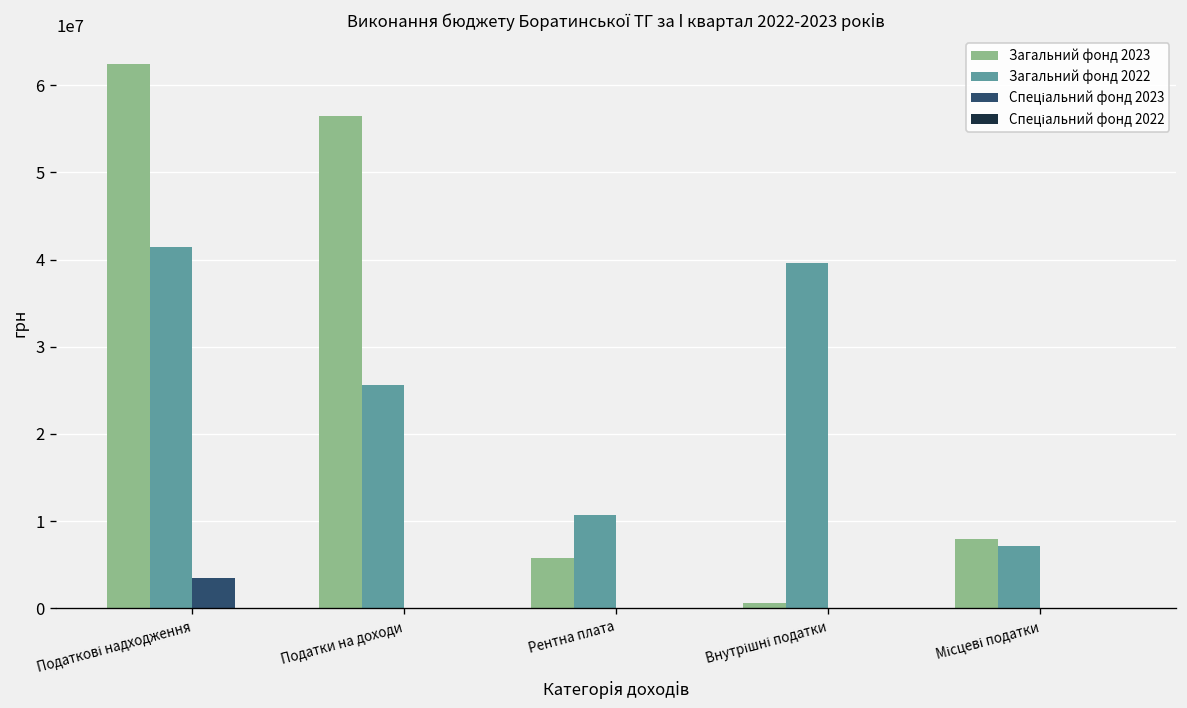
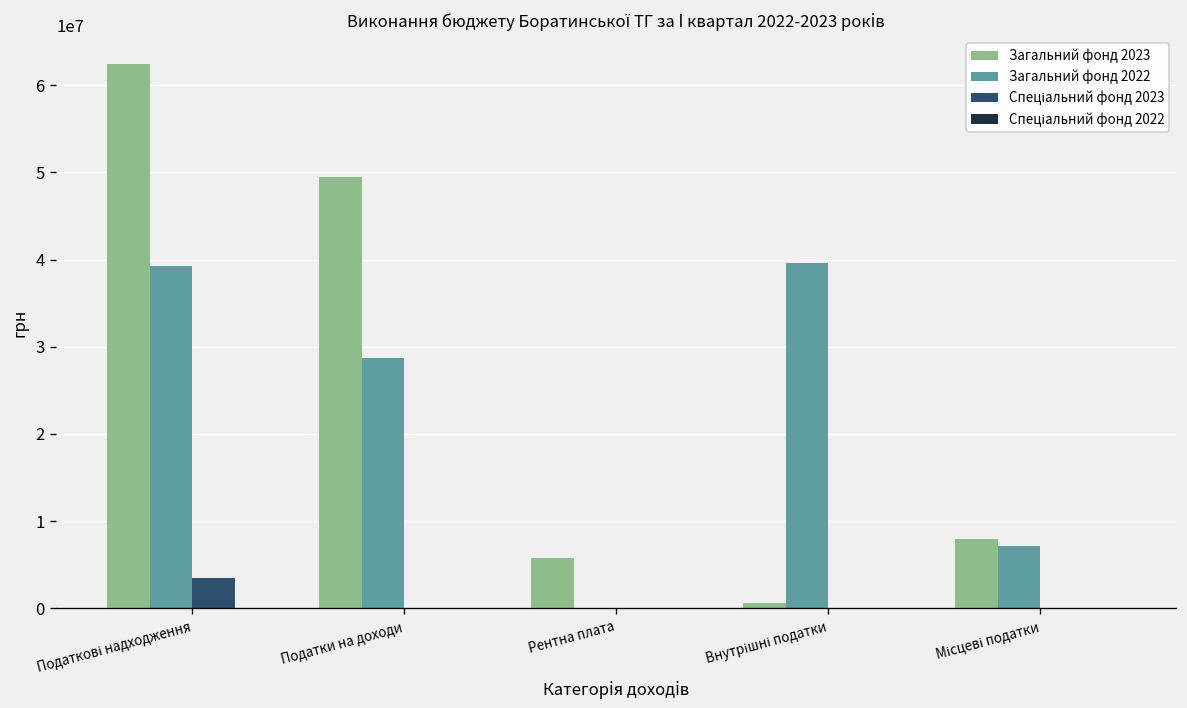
  {
    "Загальний фонд 2023": {
      "Податкові надходження": 62000000,
-     "Податки на доходи": 56000000,
+     "Податки на доходи": 49000000,
      "Рентна плата": 6000000,
      "Внутрішні податки": 1000000,
      "Місцеві податки": 8000000
    },
    "Загальний фонд 2022": {
-     "Податкові надходження": 41000000,
-     "Податки на доходи": 26000000,
-     "Рентна плата": 11000000,
+     "Податкові надходження": 39000000,
+     "Податки на доходи": 29000000,
+     "Рентна плата": 0,
      "Внутрішні податки": 40000000,
      "Місцеві податки": 7000000
    },
    "Спеціальний фонд 2023": {
      "Податкові надходження": 3000000,
      "Податки на доходи": 0,
      "Рентна плата": 0,
      "Внутрішні податки": 0,
      "Місцеві податки": 0
    },
    "Спеціальний фонд 2022": {
      "Податки на доходи": 0,
      "Рентна плата": 0,
      "Внутрішні податки": 0,
      "Місцеві податки": 0
    }
  }
